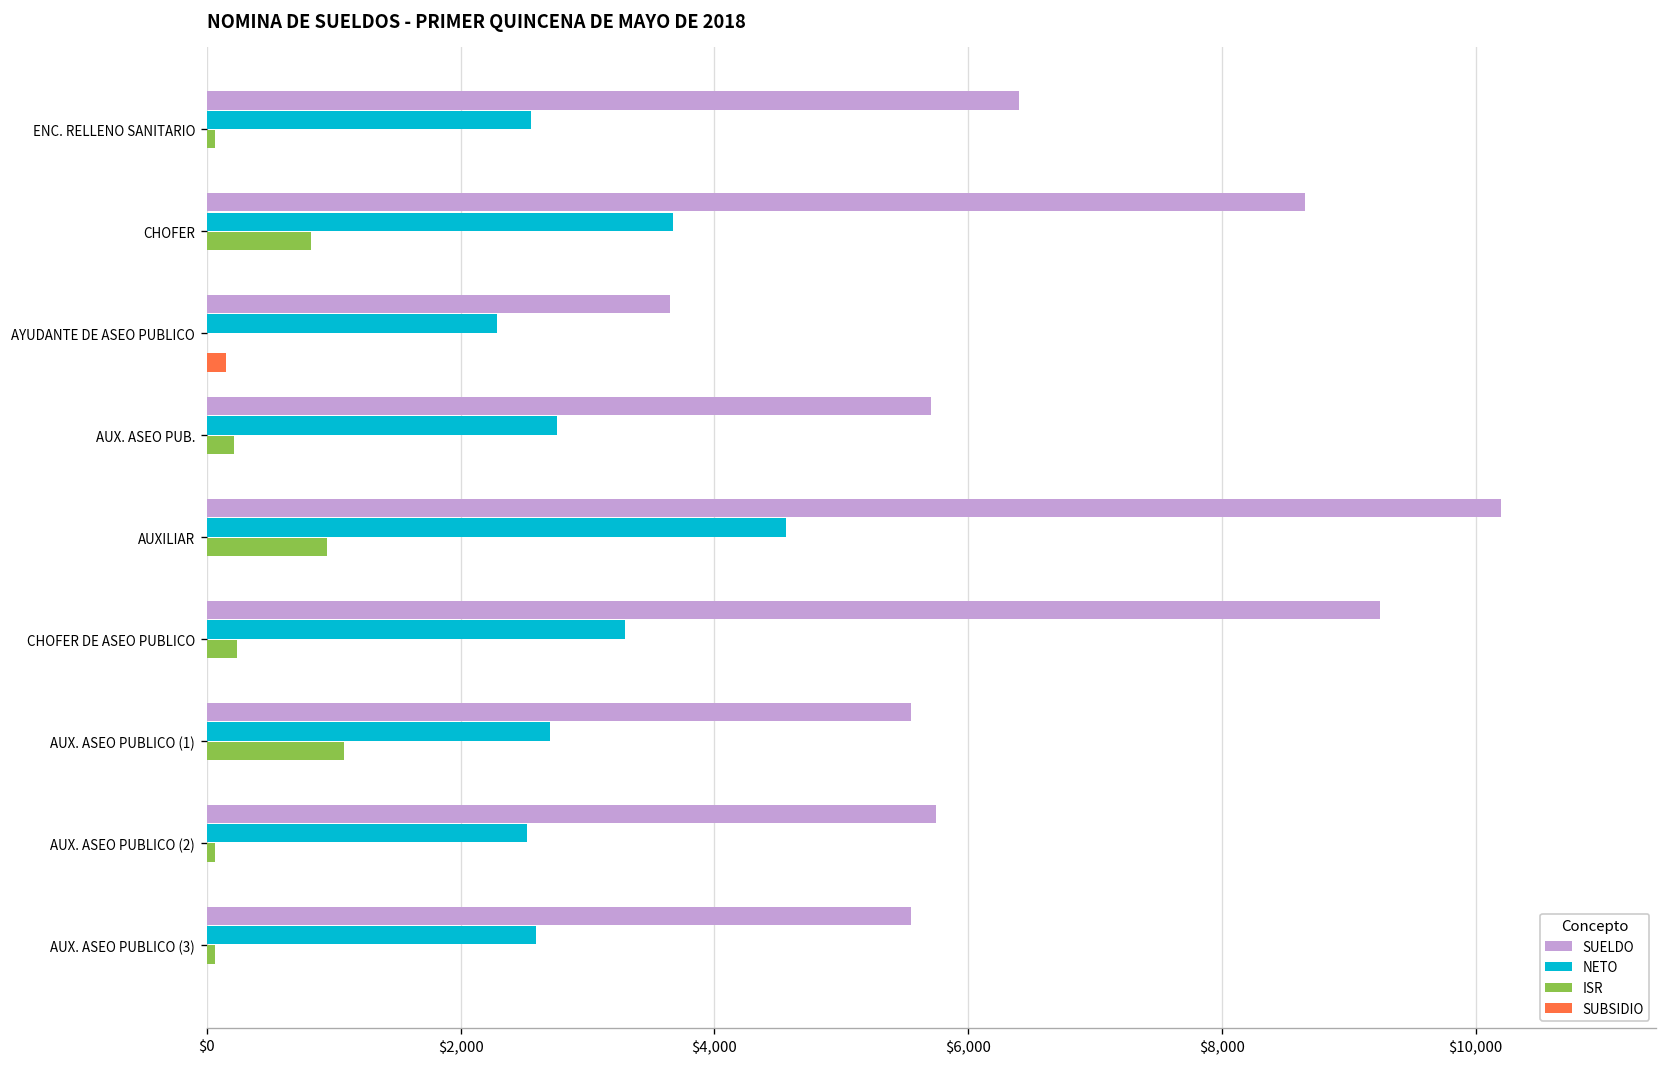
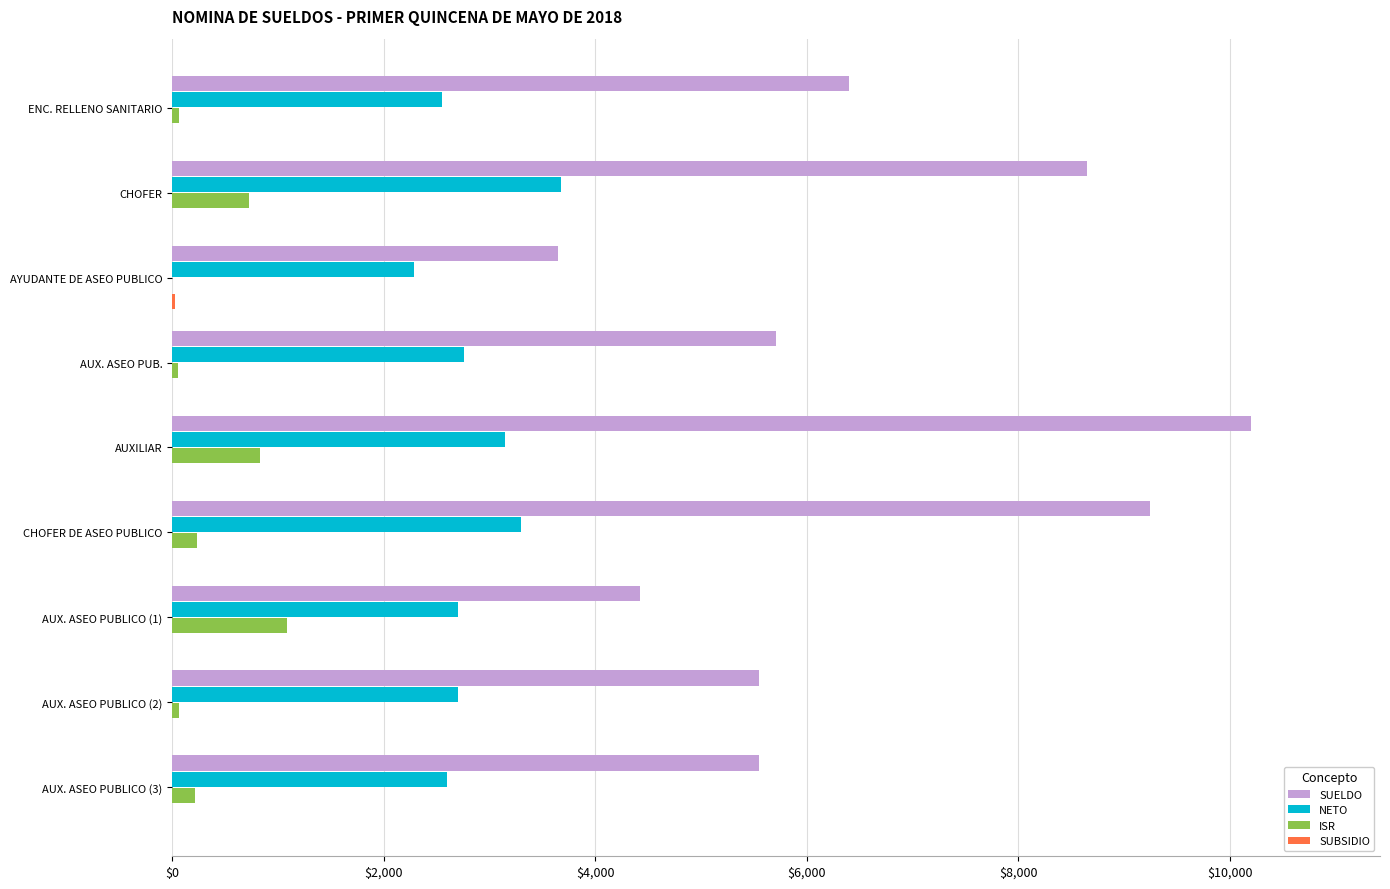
  {
    "SUELDO": {
      "ENC. RELLENO SANITARIO": "$6,400",
      "CHOFER": "$8,650",
      "AYUDANTE DE ASEO PUBLICO": "$3,650",
      "AUX. ASEO PUB.": "$5,710",
      "AUXILIAR": "$10,200",
      "CHOFER DE ASEO PUBLICO": "$9,250",
-     "AUX. ASEO PUBLICO (1)": "$5,550",
-     "AUX. ASEO PUBLICO (2)": "$5,750",
+     "AUX. ASEO PUBLICO (1)": "$4,420",
+     "AUX. ASEO PUBLICO (2)": "$5,550",
      "AUX. ASEO PUBLICO (3)": "$5,550"
    },
    "NETO": {
      "ENC. RELLENO SANITARIO": "$2,550",
      "CHOFER": "$3,670",
      "AYUDANTE DE ASEO PUBLICO": "$2,290",
      "AUX. ASEO PUB.": "$2,760",
-     "AUXILIAR": "$4,560",
+     "AUXILIAR": "$3,140",
      "CHOFER DE ASEO PUBLICO": "$3,300",
      "AUX. ASEO PUBLICO (1)": "$2,700",
-     "AUX. ASEO PUBLICO (2)": "$2,530",
+     "AUX. ASEO PUBLICO (2)": "$2,700",
      "AUX. ASEO PUBLICO (3)": "$2,600"
    },
    "ISR": {
      "ENC. RELLENO SANITARIO": "$60",
-     "CHOFER": "$820",
+     "CHOFER": "$730",
      "AYUDANTE DE ASEO PUBLICO": "$0",
-     "AUX. ASEO PUB.": "$210",
-     "AUXILIAR": "$950",
+     "AUX. ASEO PUB.": "$60",
+     "AUXILIAR": "$830",
      "CHOFER DE ASEO PUBLICO": "$240",
      "AUX. ASEO PUBLICO (1)": "$1,080",
      "AUX. ASEO PUBLICO (2)": "$60",
-     "AUX. ASEO PUBLICO (3)": "$60"
+     "AUX. ASEO PUBLICO (3)": "$220"
    },
    "SUBSIDIO": {
      "ENC. RELLENO SANITARIO": "$0",
      "CHOFER": "$0",
-     "AYUDANTE DE ASEO PUBLICO": "$150",
+     "AYUDANTE DE ASEO PUBLICO": "$20",
      "AUX. ASEO PUB.": "$0",
      "AUXILIAR": "$0",
      "CHOFER DE ASEO PUBLICO": "$0",
      "AUX. ASEO PUBLICO (1)": "$0",
      "AUX. ASEO PUBLICO (2)": "$0",
      "AUX. ASEO PUBLICO (3)": "$0"
    }
  }
